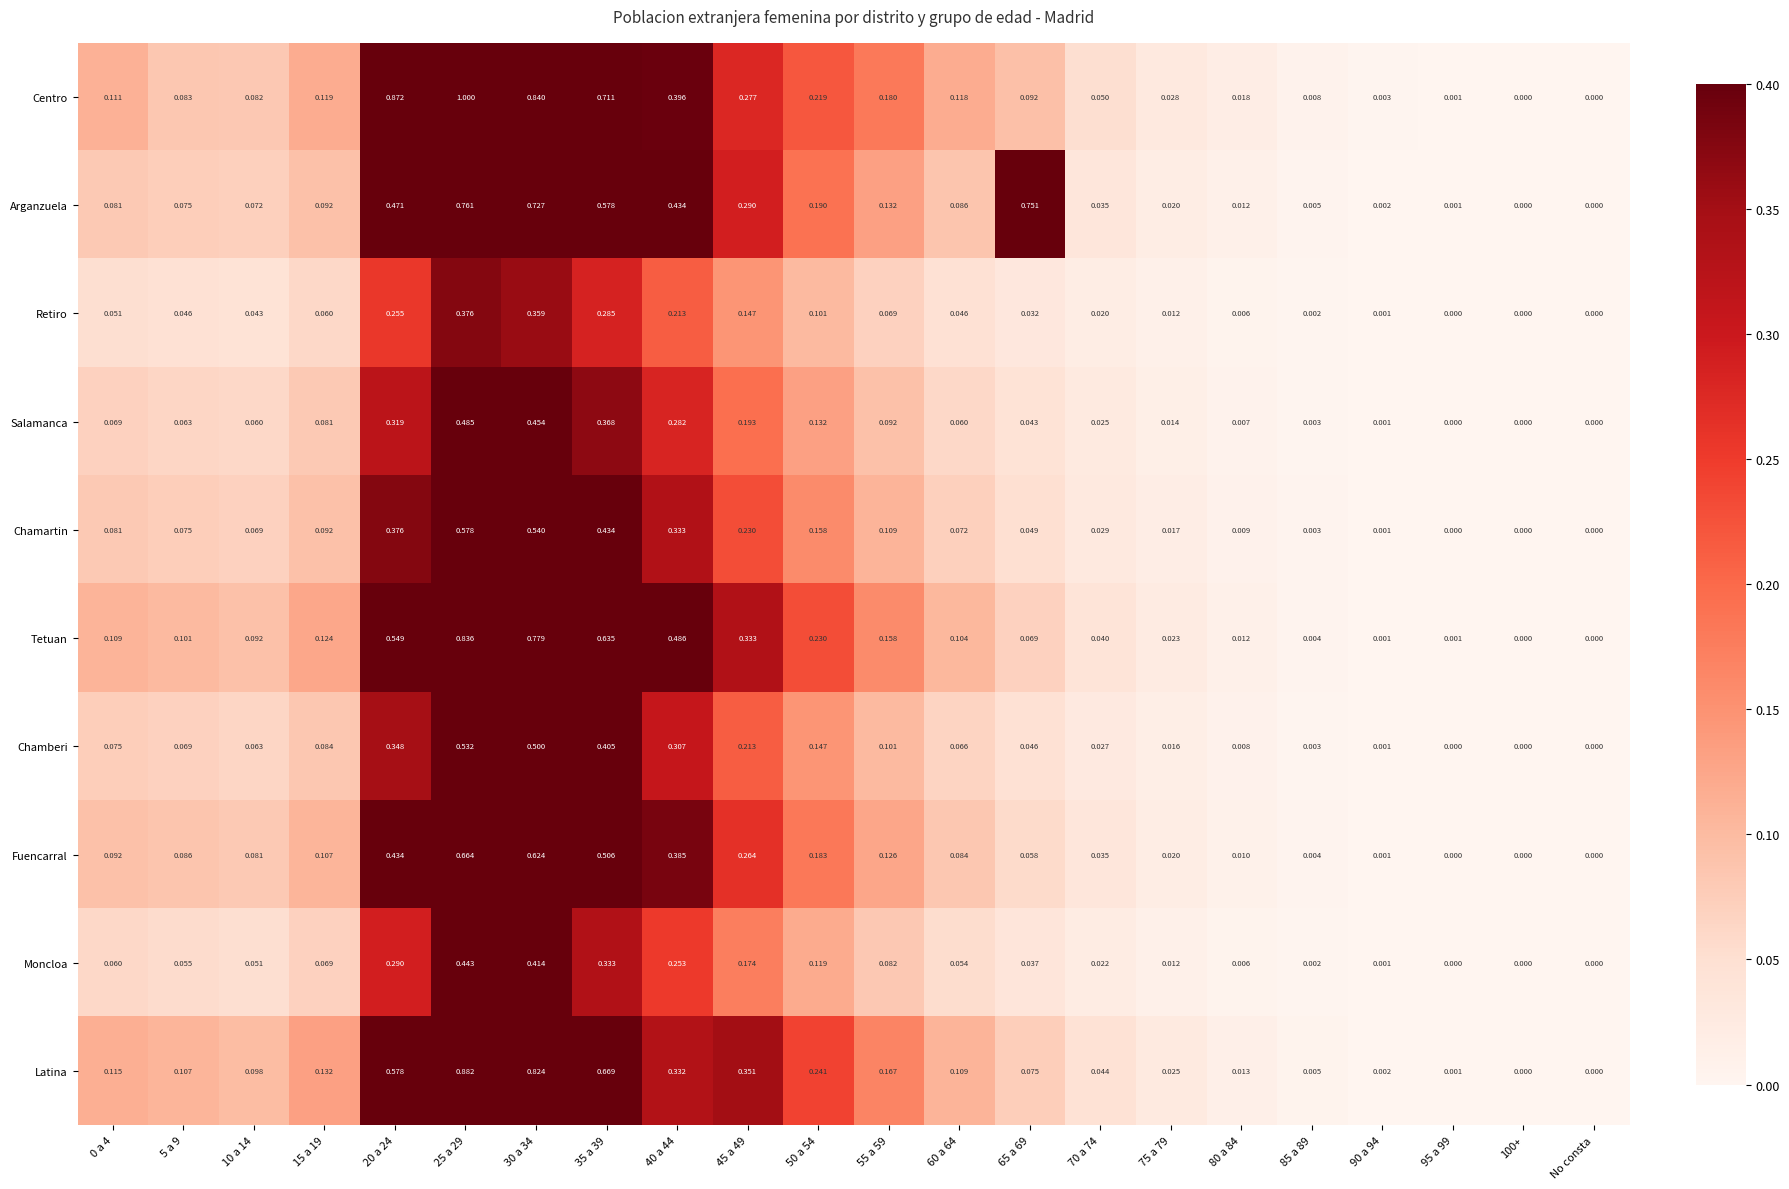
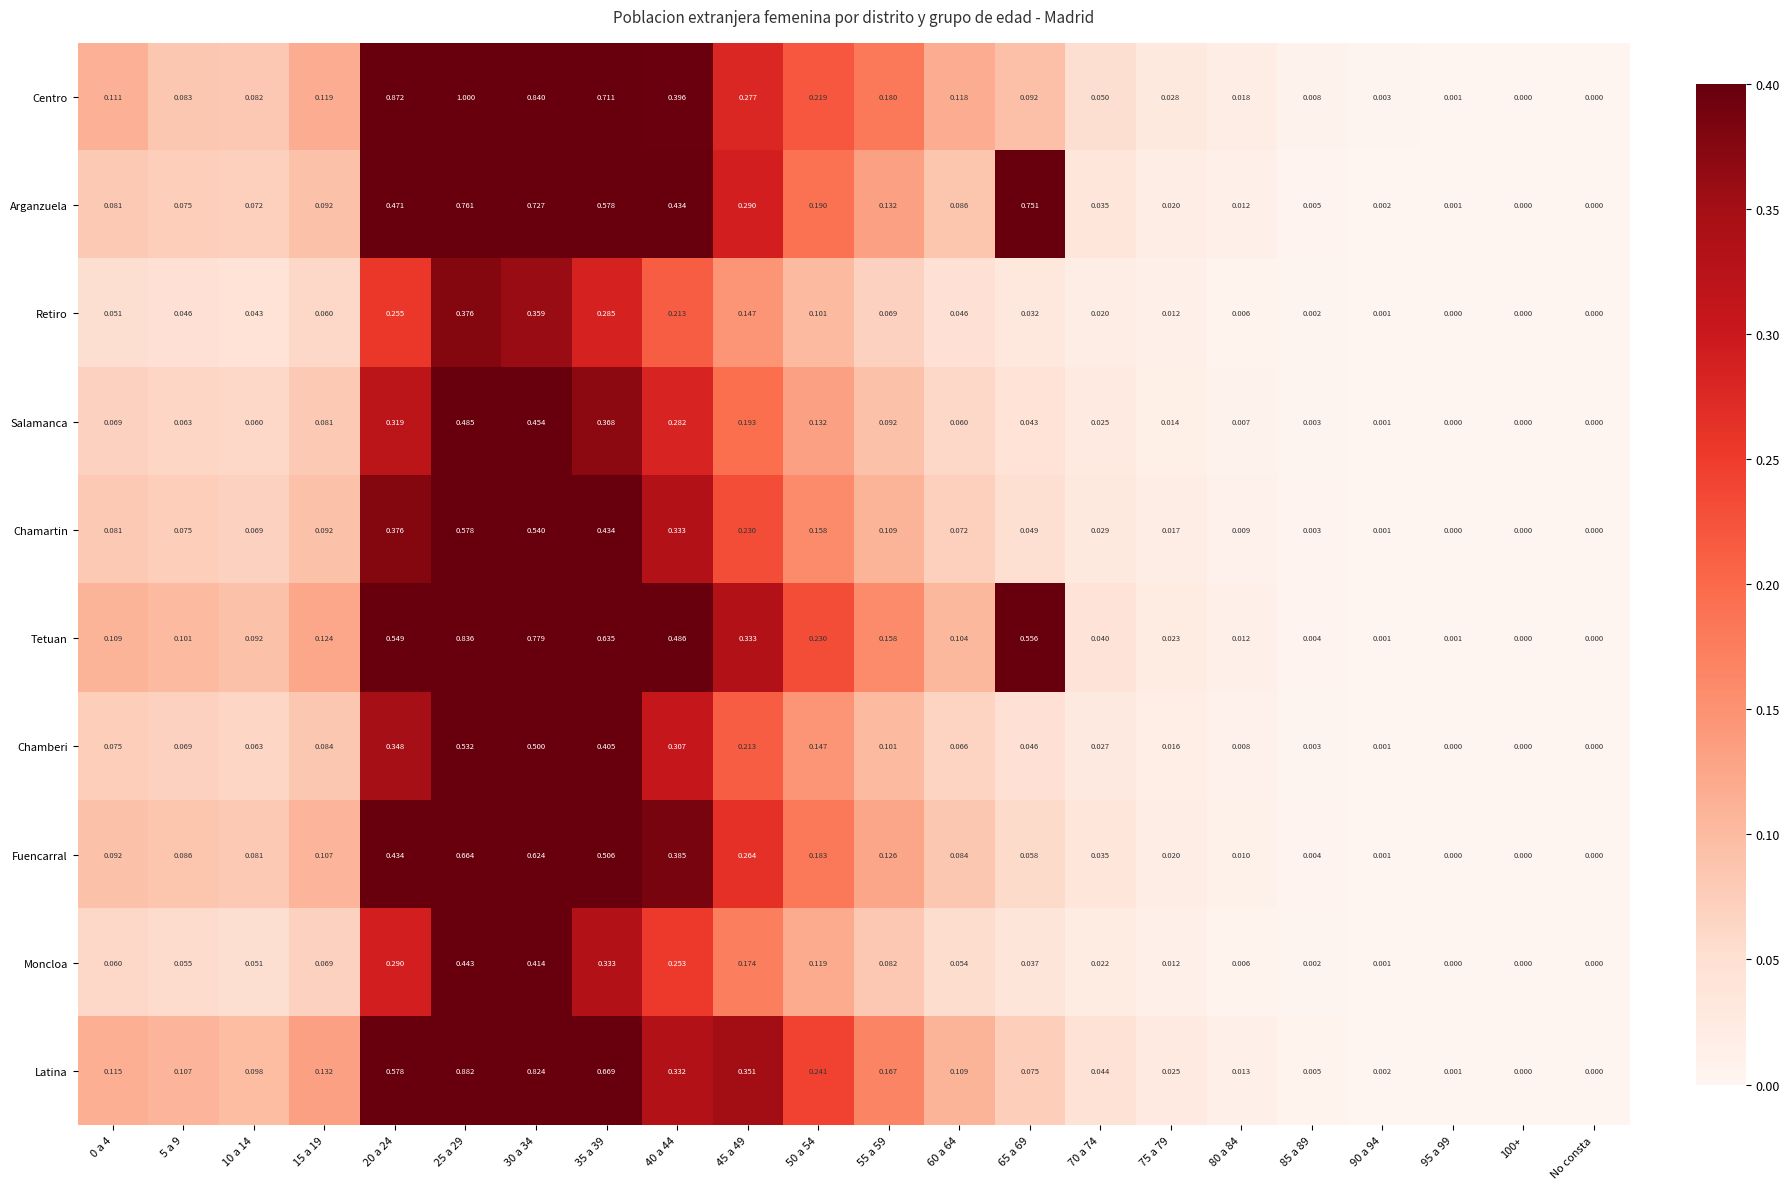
  {
    "Tetuan": {
      "0 a 4": 0.109,
      "5 a 9": 0.101,
      "10 a 14": 0.092,
      "15 a 19": 0.124,
      "20 a 24": 0.549,
      "25 a 29": 0.836,
      "30 a 34": 0.779,
      "35 a 39": 0.635,
      "40 a 44": 0.486,
      "45 a 49": 0.333,
      "50 a 54": 0.230,
      "55 a 59": 0.158,
      "60 a 64": 0.104,
-     "65 a 69": 0.069,
+     "65 a 69": 0.556,
      "70 a 74": 0.040,
      "75 a 79": 0.023,
      "80 a 84": 0.012,
      "85 a 89": 0.004,
      "90 a 94": 0.001,
      "95 a 99": 0.001,
      "100+": 0.000,
      "No consta": 0.000
    }
  }
